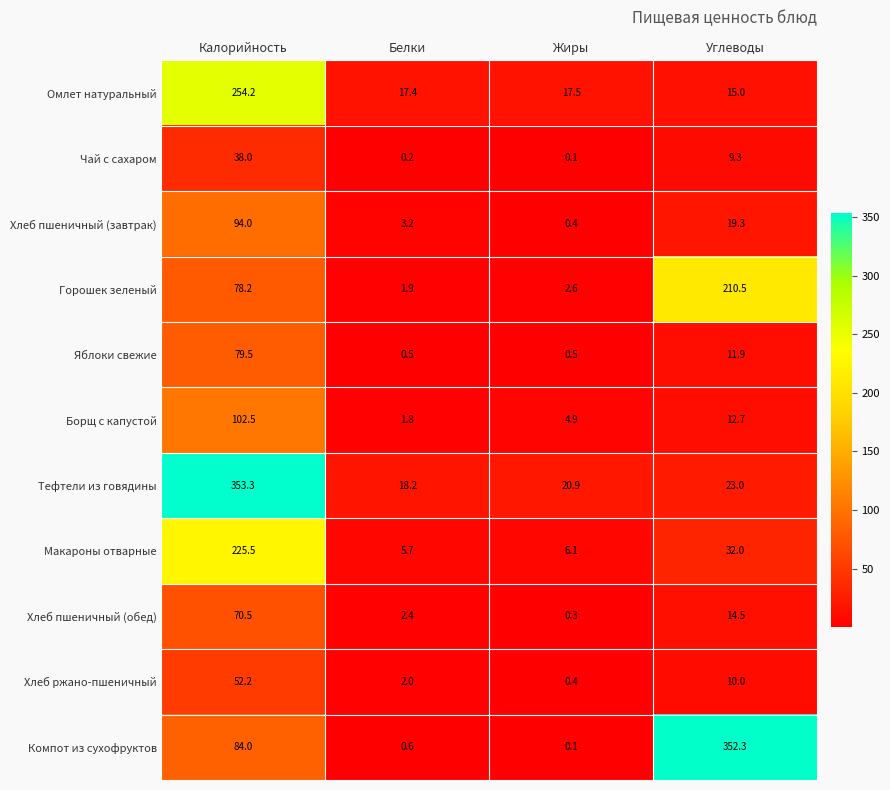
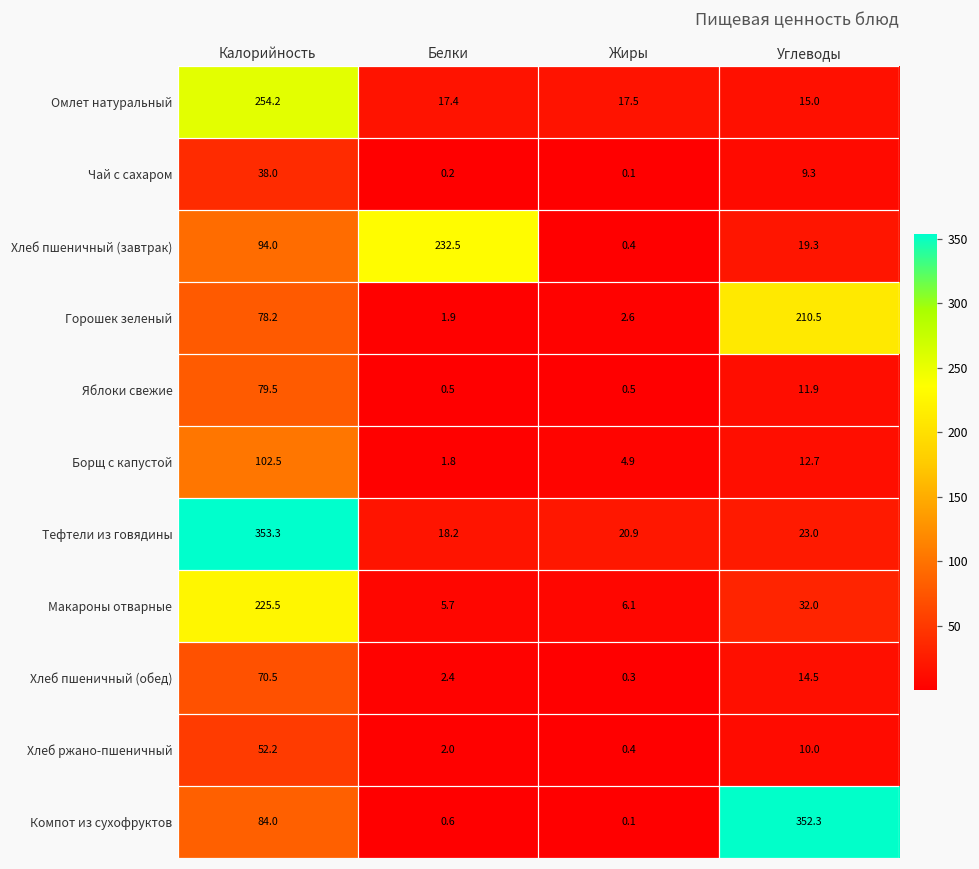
  {
    "Омлет натуральный": {
      "Калорийность": 254.2,
      "Белки": 17.4,
      "Жиры": 17.5,
      "Углеводы": 15.0
    },
    "Чай с сахаром": {
      "Калорийность": 38.0,
      "Белки": 0.2,
      "Жиры": 0.1,
      "Углеводы": 9.3
    },
    "Хлеб пшеничный (завтрак)": {
      "Калорийность": 94.0,
-     "Белки": 3.2,
+     "Белки": 232.5,
      "Жиры": 0.4,
      "Углеводы": 19.3
    },
    "Горошек зеленый": {
      "Калорийность": 78.2,
      "Белки": 1.9,
      "Жиры": 2.6,
      "Углеводы": 210.5
    },
    "Яблоки свежие": {
      "Калорийность": 79.5,
      "Белки": 0.5,
      "Жиры": 0.5,
      "Углеводы": 11.9
    },
    "Борщ с капустой": {
      "Калорийность": 102.5,
      "Белки": 1.8,
      "Жиры": 4.9,
      "Углеводы": 12.7
    },
    "Тефтели из говядины": {
      "Калорийность": 353.3,
      "Белки": 18.2,
      "Жиры": 20.9,
      "Углеводы": 23.0
    },
    "Макароны отварные": {
      "Калорийность": 225.5,
      "Белки": 5.7,
      "Жиры": 6.1,
      "Углеводы": 32.0
    },
    "Хлеб пшеничный (обед)": {
      "Калорийность": 70.5,
      "Белки": 2.4,
      "Жиры": 0.3,
      "Углеводы": 14.5
    },
    "Хлеб ржано-пшеничный": {
      "Калорийность": 52.2,
      "Белки": 2.0,
      "Жиры": 0.4,
      "Углеводы": 10.0
    },
    "Компот из сухофруктов": {
      "Калорийность": 84.0,
      "Белки": 0.6,
      "Жиры": 0.1,
      "Углеводы": 352.3
    }
  }
